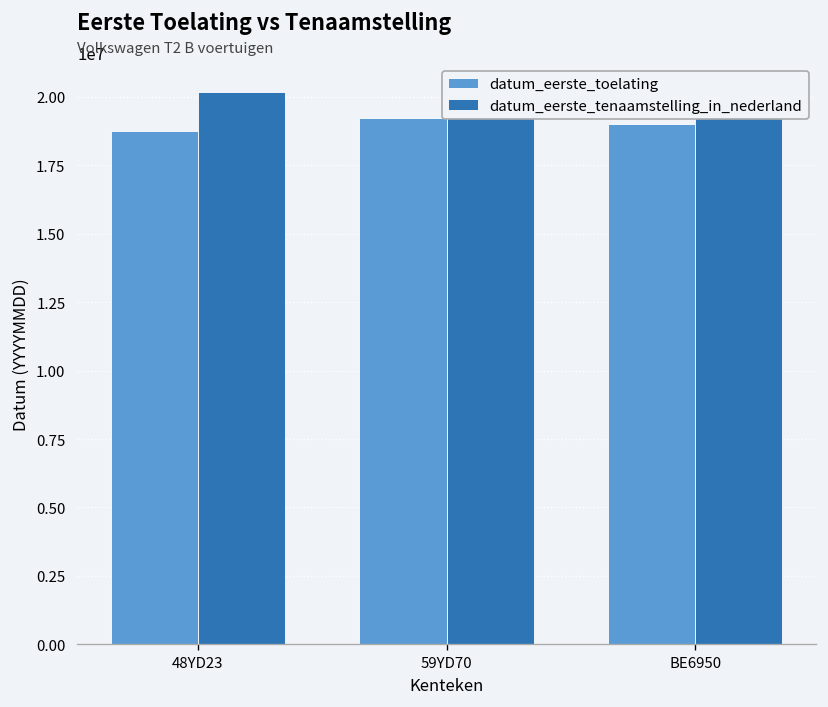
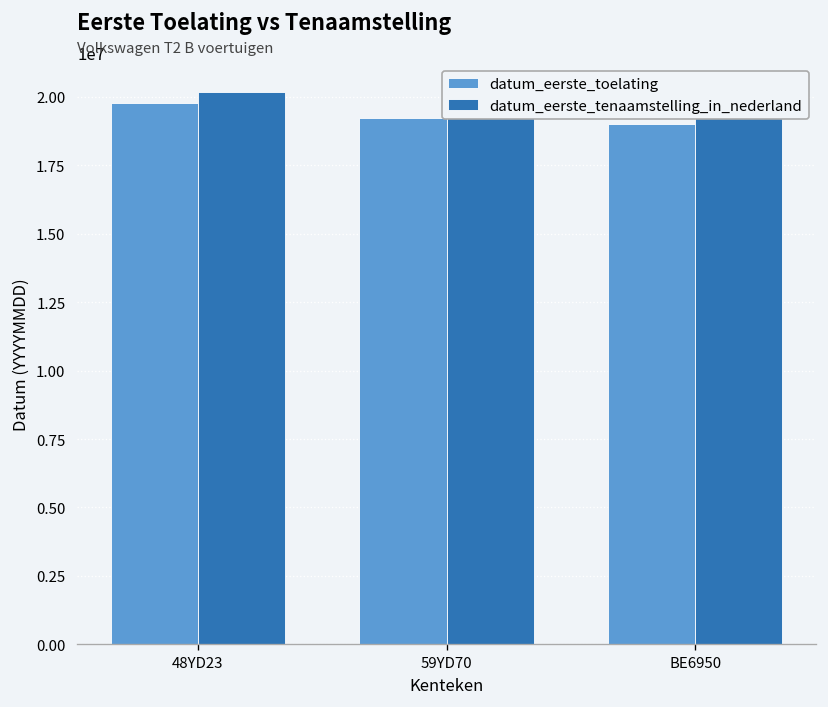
  {
    "datum_eerste_toelating": {
-     "48YD23": 18800000,
+     "48YD23": 19800000,
      "59YD70": 19200000,
      "BE6950": 19000000
    },
    "datum_eerste_tenaamstelling_in_nederland": {
      "48YD23": 20200000
    }
  }
